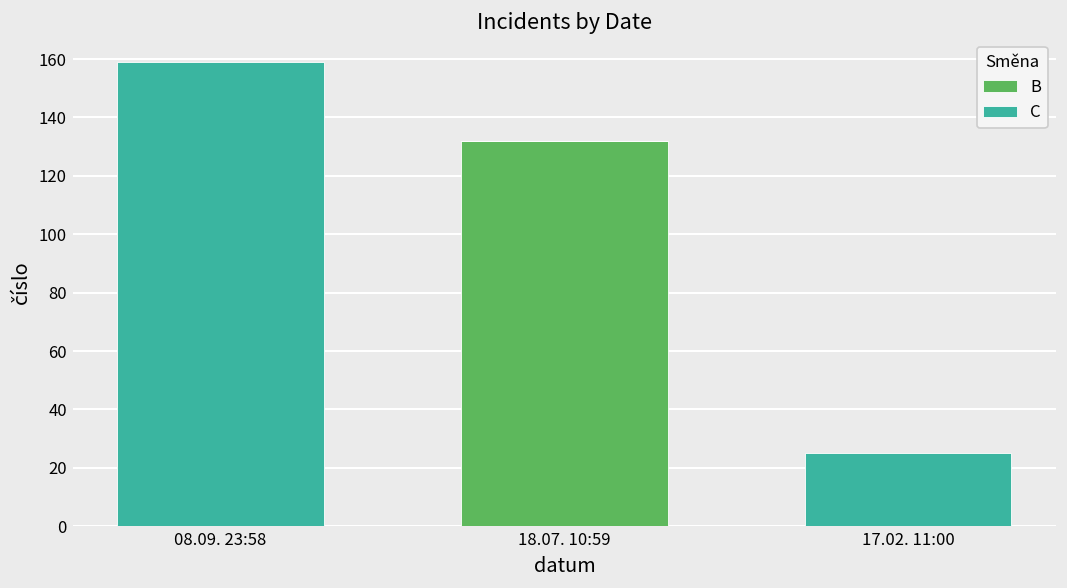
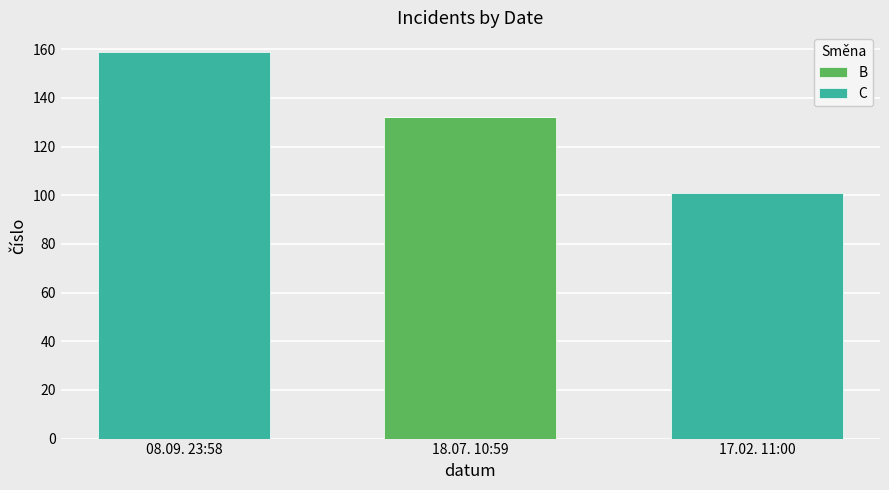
  {
    "B": {
      "08.09. 23:58": 0,
      "18.07. 10:59": 132,
      "17.02. 11:00": 0
    },
    "C": {
-     "17.02. 11:00": 25
+     "17.02. 11:00": 101
    }
  }
